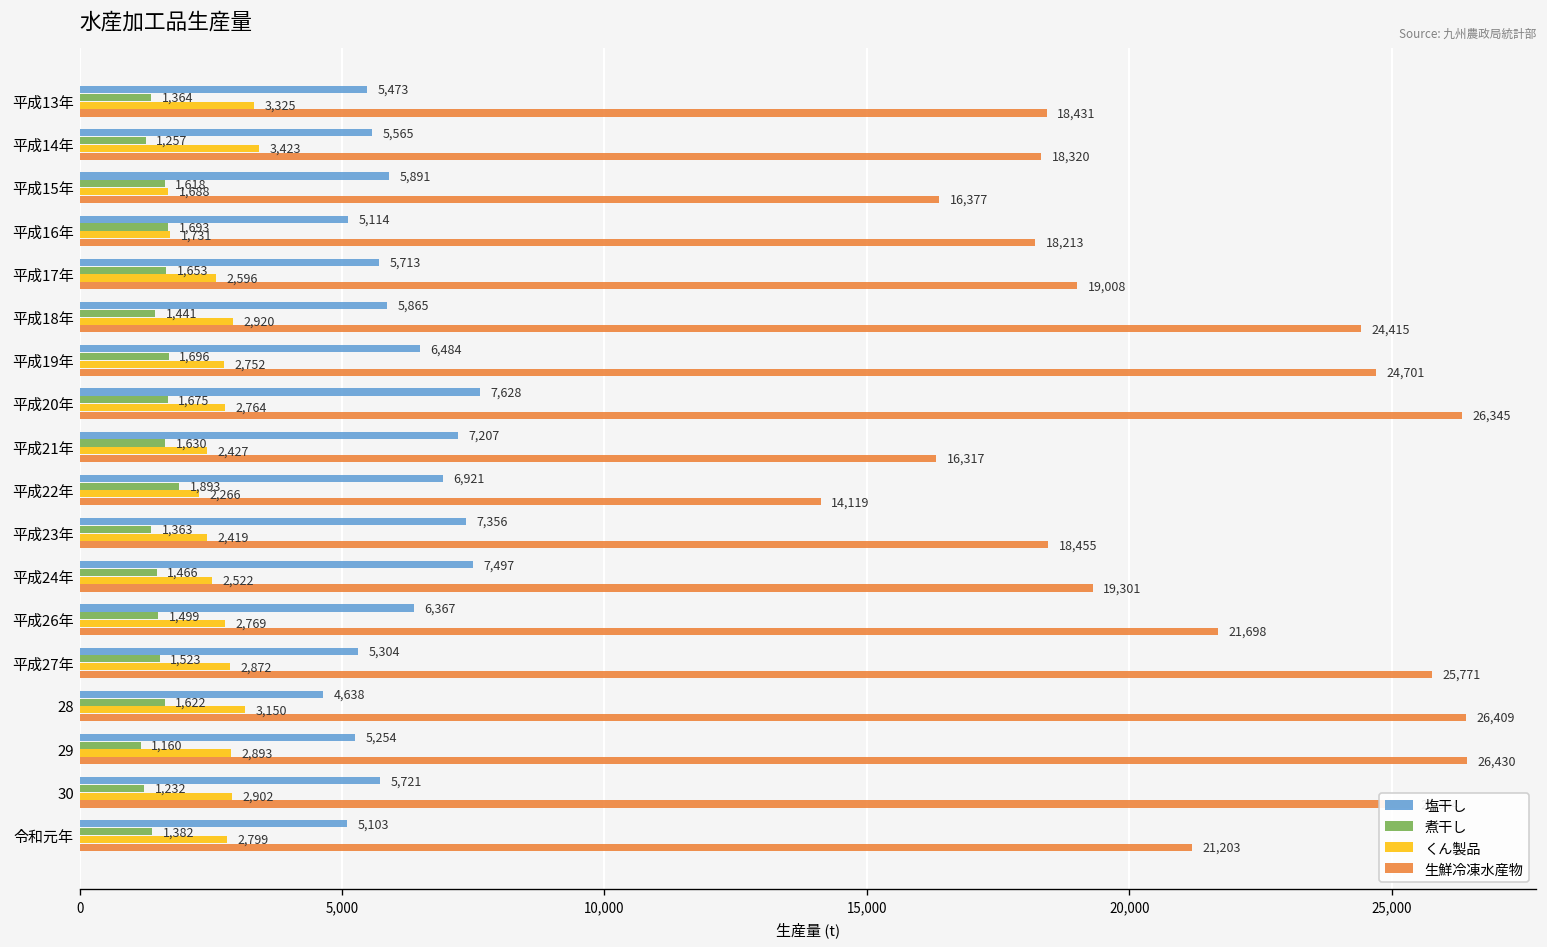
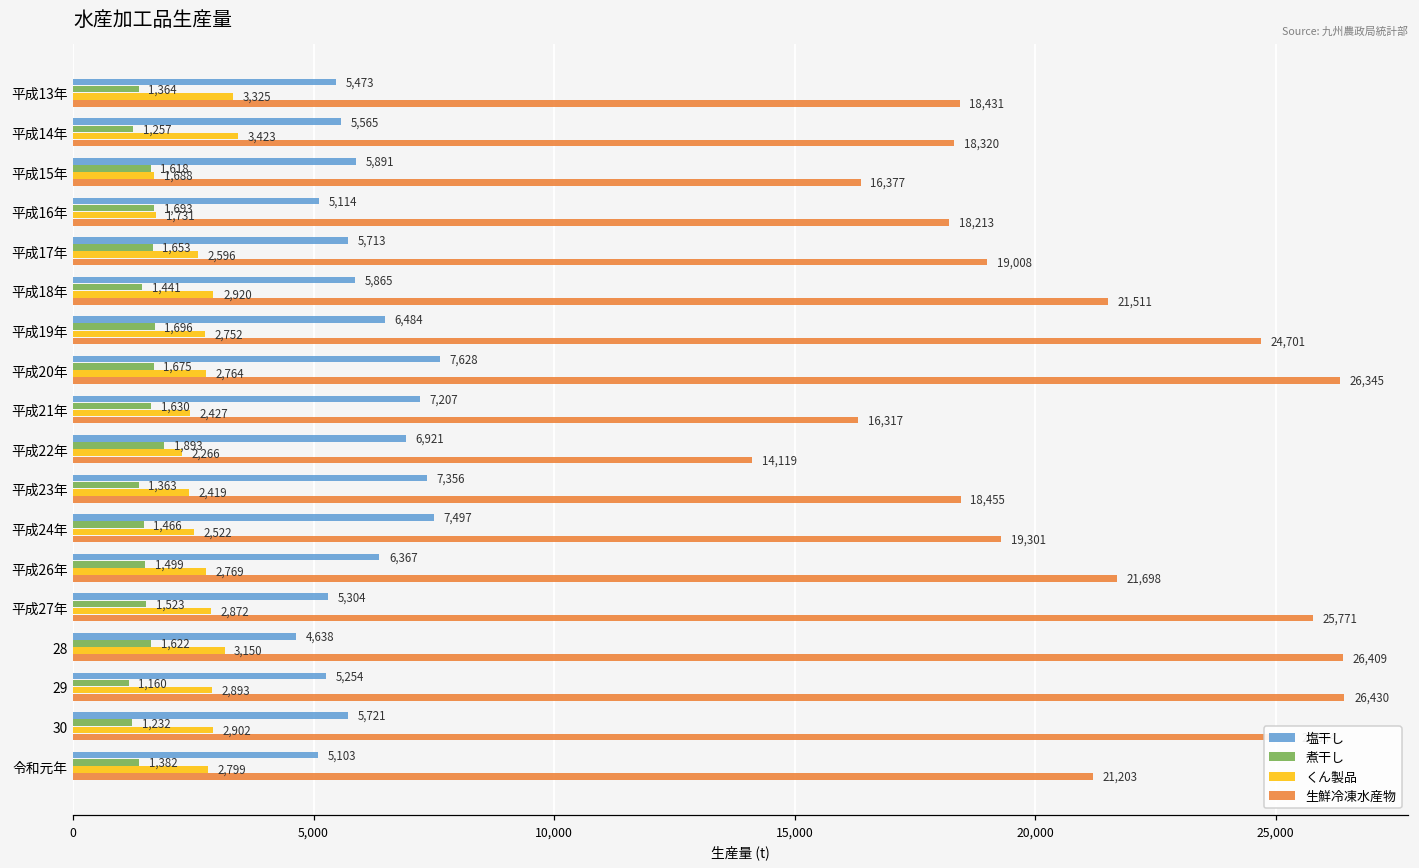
  {
    "塩干し": {
      "平成13年": "5,473",
      "平成14年": "5,565",
      "平成15年": "5,891",
      "平成16年": "5,114",
      "平成17年": "5,713",
      "平成18年": "5,865",
      "平成19年": "6,484",
      "平成20年": "7,628",
      "平成21年": "7,207",
      "平成22年": "6,921",
      "平成23年": "7,356",
      "平成24年": "7,497",
      "平成26年": "6,367",
      "平成27年": "5,304",
      "28": "4,638",
      "29": "5,254",
      "30": "5,721",
      "令和元年": "5,103"
    },
    "煮干し": {
      "平成13年": "1,364",
      "平成14年": "1,257",
      "平成17年": "1,653",
      "平成18年": "1,441",
      "平成19年": "1,696",
      "平成20年": "1,675",
      "平成21年": "1,630",
      "平成22年": "1,893",
      "平成23年": "1,363",
      "平成24年": "1,466",
      "平成26年": "1,499",
      "平成27年": "1,523",
      "28": "1,622",
      "29": "1,160",
      "30": "1,232",
      "令和元年": "1,382"
    },
    "くん製品": {
      "平成13年": "3,325",
      "平成14年": "3,423",
      "平成17年": "2,596",
      "平成18年": "2,920",
      "平成19年": "2,752",
      "平成20年": "2,764",
      "平成21年": "2,427",
      "平成22年": "2,266",
      "平成23年": "2,419",
      "平成24年": "2,522",
      "平成26年": "2,769",
      "平成27年": "2,872",
      "28": "3,150",
      "29": "2,893",
      "30": "2,902",
      "令和元年": "2,799"
    },
    "生鮮冷凍水産物": {
      "平成13年": "18,431",
      "平成14年": "18,320",
      "平成15年": "16,377",
      "平成16年": "18,213",
      "平成17年": "19,008",
-     "平成18年": "24,415",
+     "平成18年": "21,511",
      "平成19年": "24,701",
      "平成20年": "26,345",
      "平成21年": "16,317",
      "平成22年": "14,119",
      "平成23年": "18,455",
      "平成24年": "19,301",
      "平成26年": "21,698",
      "平成27年": "25,771",
      "28": "26,409",
      "29": "26,430",
      "令和元年": "21,203"
    }
  }
